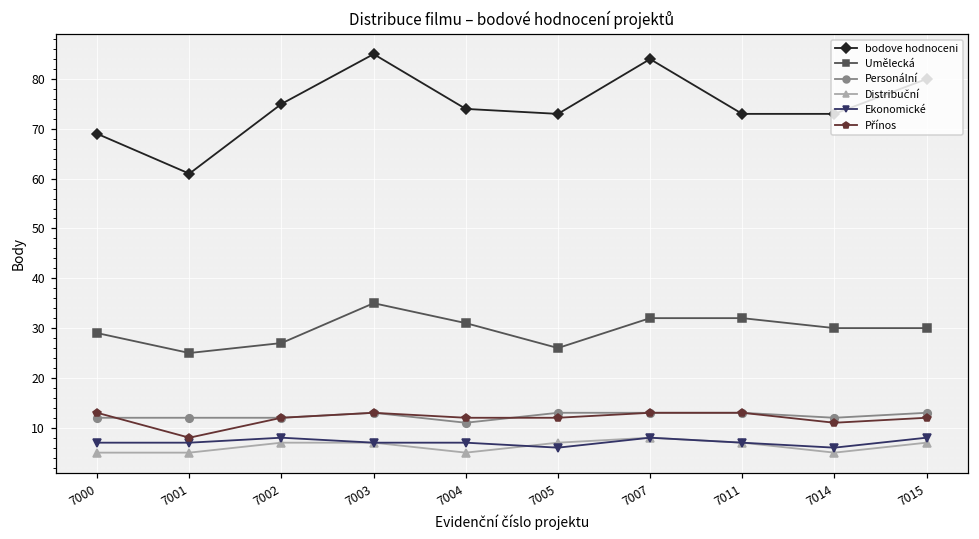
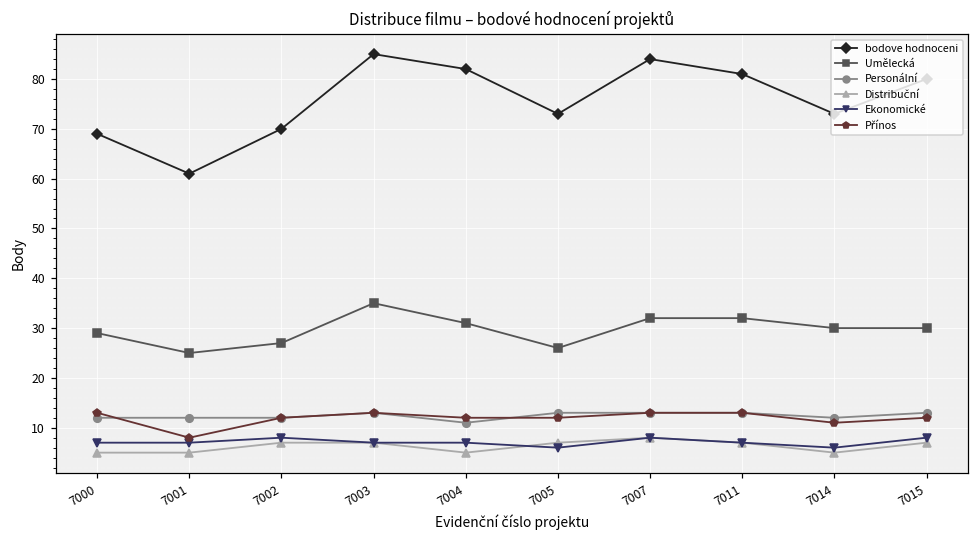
  {
    "bodove hodnoceni": {
      "7000": 69,
      "7001": 61,
-     "7002": 75,
+     "7002": 70,
      "7003": 85,
-     "7004": 74,
+     "7004": 82,
      "7005": 73,
      "7007": 84,
-     "7011": 73
+     "7011": 81
    }
  }
